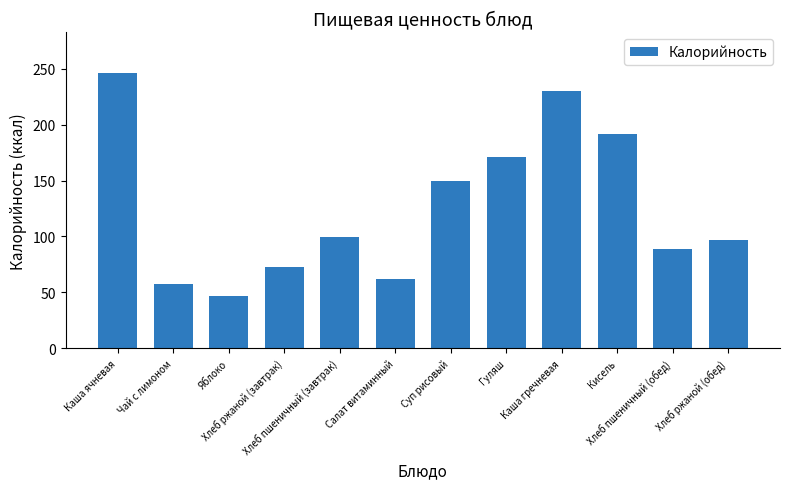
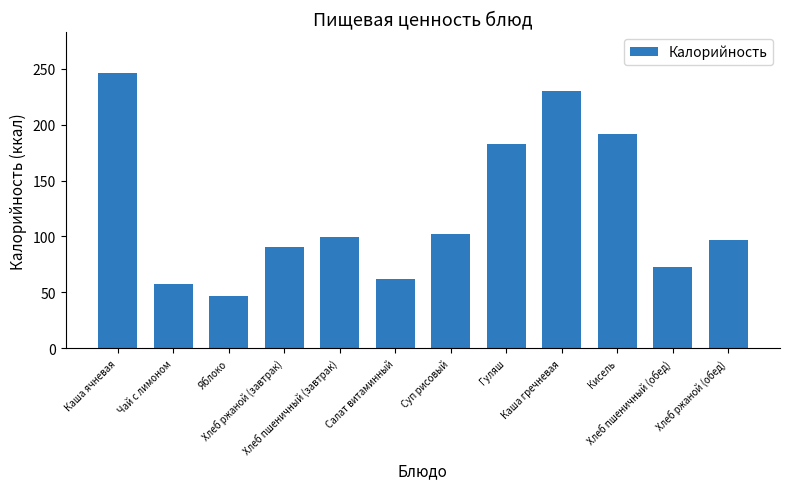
  {
    "Каша ячневая": 246,
    "Чай с лимоном": 57,
    "Яблоко": 47,
-   "Хлеб ржаной (завтрак)": 73,
+   "Хлеб ржаной (завтрак)": 91,
    "Хлеб пшеничный (завтрак)": 99,
    "Салат витаминный": 62,
-   "Суп рисовый": 150,
-   "Гуляш": 171,
+   "Суп рисовый": 102,
+   "Гуляш": 183,
    "Каша гречневая": 230,
    "Кисель": 192,
-   "Хлеб пшеничный (обед)": 89,
+   "Хлеб пшеничный (обед)": 72,
    "Хлеб ржаной (обед)": 97
  }
